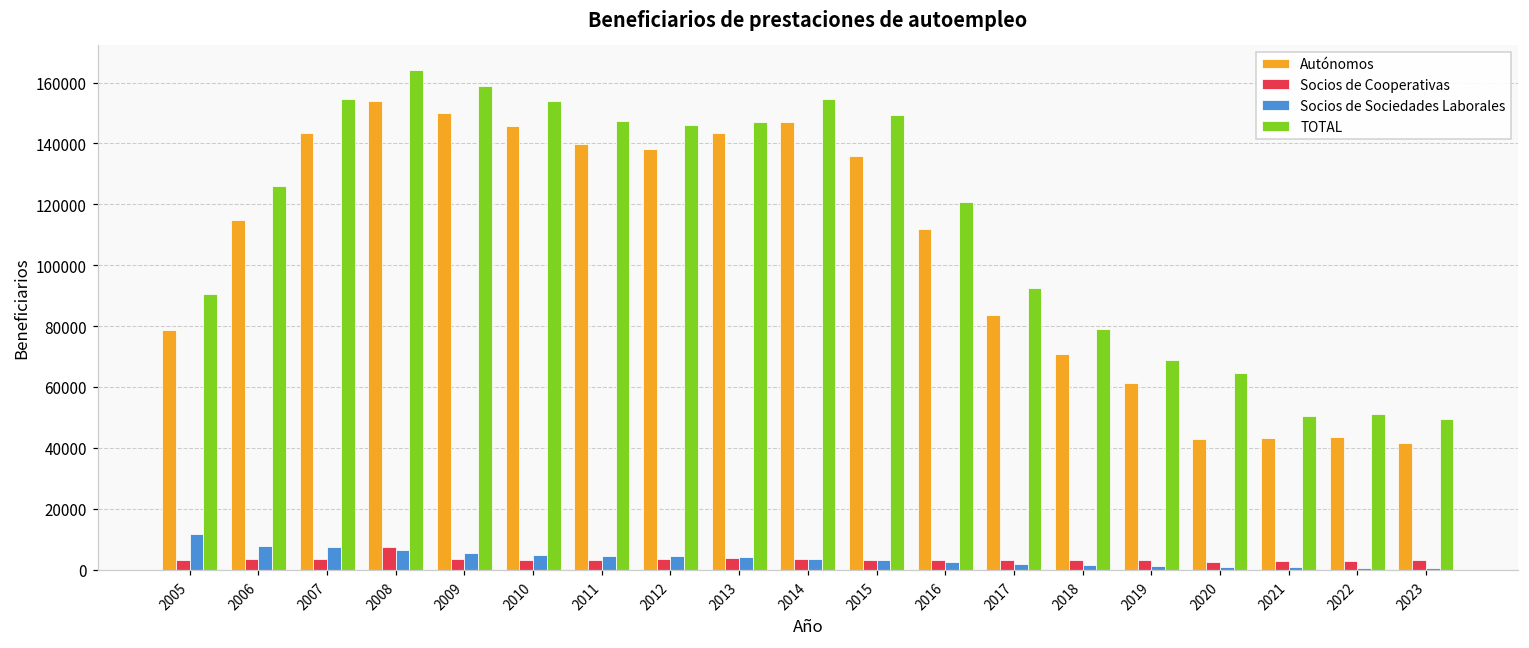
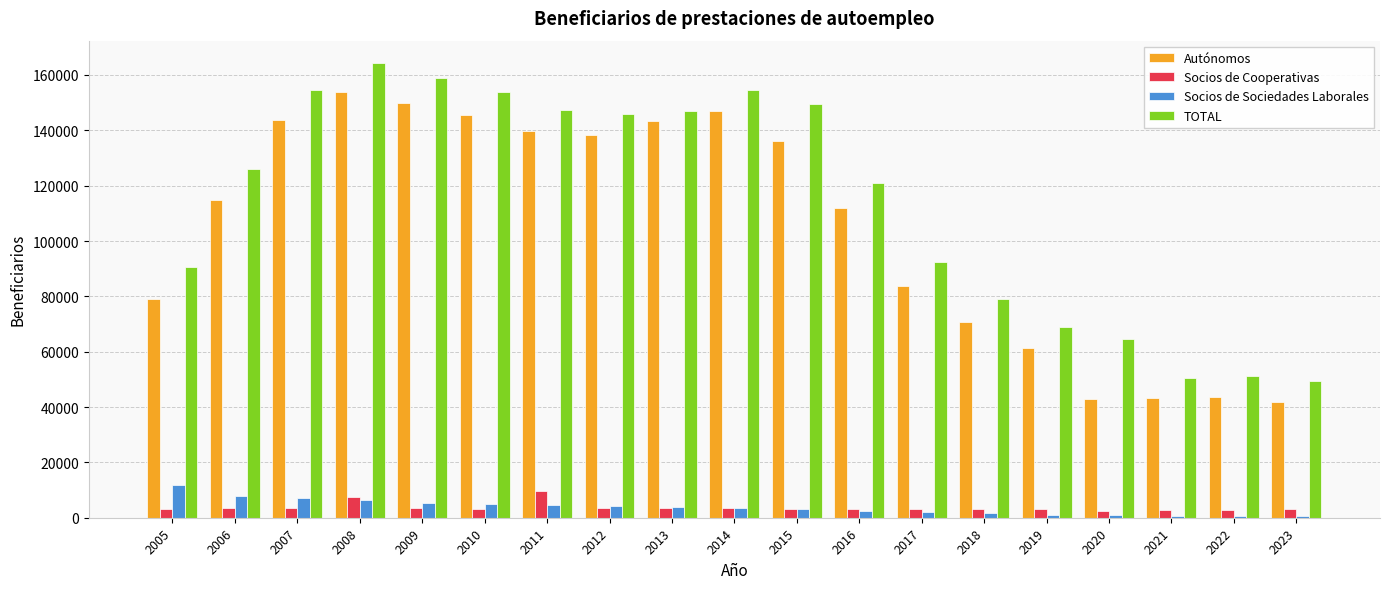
  {
    "Autónomos": {
      "2005": 79000,
      "2006": 115000,
      "2007": 144000,
      "2008": 154000,
      "2009": 150000,
      "2010": 146000,
      "2011": 140000,
      "2012": 138000,
      "2013": 143000,
      "2014": 147000,
      "2015": 136000,
      "2016": 112000,
      "2017": 84000,
      "2018": 71000,
      "2019": 61000,
      "2020": 43000,
      "2021": 43000,
      "2022": 43000,
      "2023": 42000
    },
    "Socios de Cooperativas": {
      "2005": 3000,
      "2006": 3000,
      "2007": 4000,
      "2008": 8000,
      "2009": 4000,
      "2010": 3000,
-     "2011": 3000,
+     "2011": 10000,
      "2012": 3000,
      "2013": 4000,
      "2014": 3000,
      "2015": 3000,
      "2016": 3000,
      "2017": 3000,
      "2018": 3000,
      "2019": 3000,
      "2020": 2000,
      "2021": 3000,
      "2022": 3000,
      "2023": 3000
    },
    "Socios de Sociedades Laborales": {
      "2005": 12000,
      "2006": 8000,
      "2007": 7000,
      "2008": 6000,
      "2009": 5000,
      "2010": 5000,
      "2011": 4000,
      "2012": 4000,
      "2013": 4000,
      "2014": 4000,
      "2015": 3000,
      "2016": 2000,
      "2017": 2000,
      "2018": 2000,
      "2019": 1000,
      "2020": 1000
    },
    "TOTAL": {
      "2005": 90000,
      "2006": 126000,
      "2007": 154000,
      "2008": 164000,
      "2009": 159000,
      "2010": 154000,
      "2011": 147000,
      "2012": 146000,
      "2013": 147000,
      "2014": 154000,
      "2015": 150000,
      "2016": 121000,
      "2017": 92000,
      "2018": 79000,
      "2019": 69000,
      "2020": 65000,
      "2021": 51000,
      "2022": 51000,
      "2023": 49000
    }
  }
